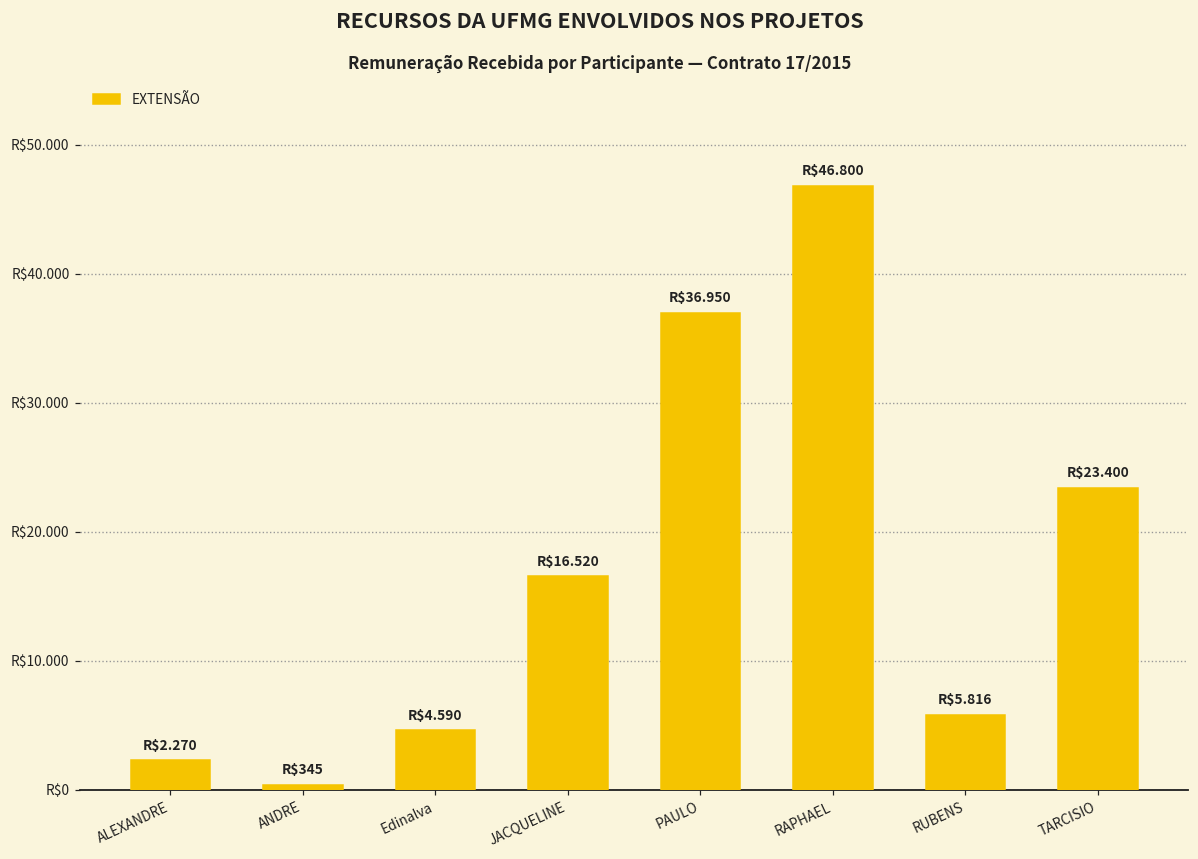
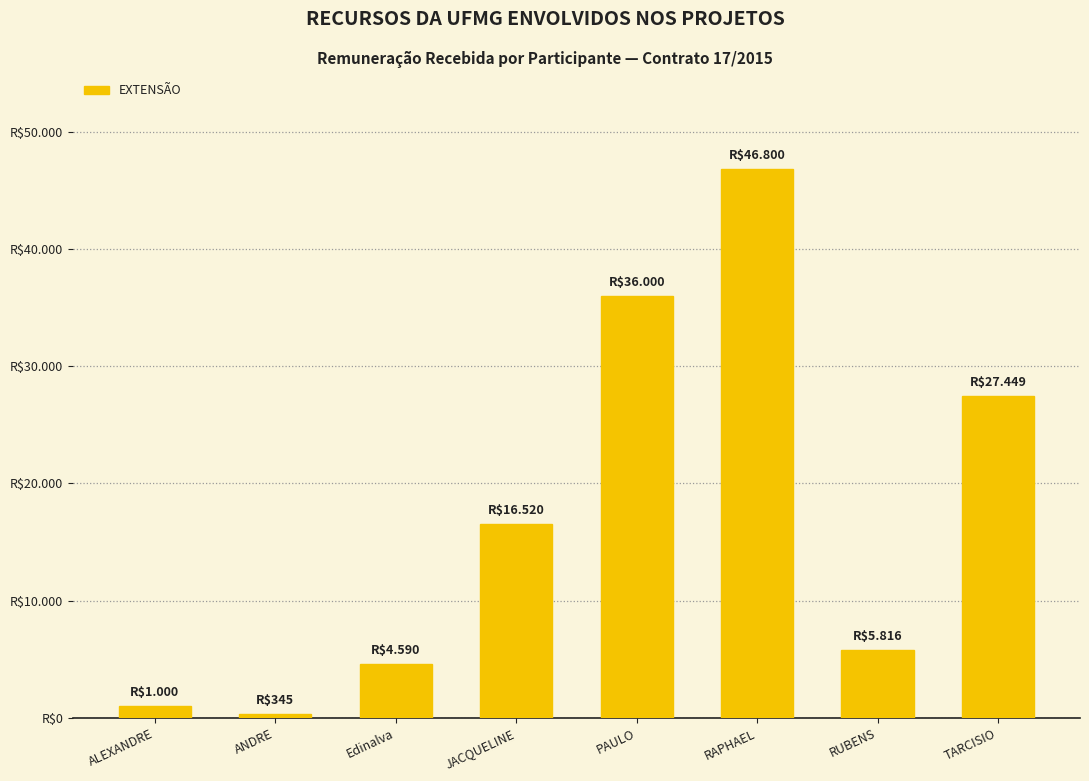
  {
-   "ALEXANDRE": "$2.270",
+   "ALEXANDRE": "$1.000",
    "ANDRE": "$345",
    "Edinalva": "$4.590",
    "JACQUELINE": "$16.520",
-   "PAULO": "$36.950",
+   "PAULO": "$36.000",
    "RAPHAEL": "$46.800",
    "RUBENS": "$5.816",
-   "TARCISIO": "$23.400"
+   "TARCISIO": "$27.449"
  }
